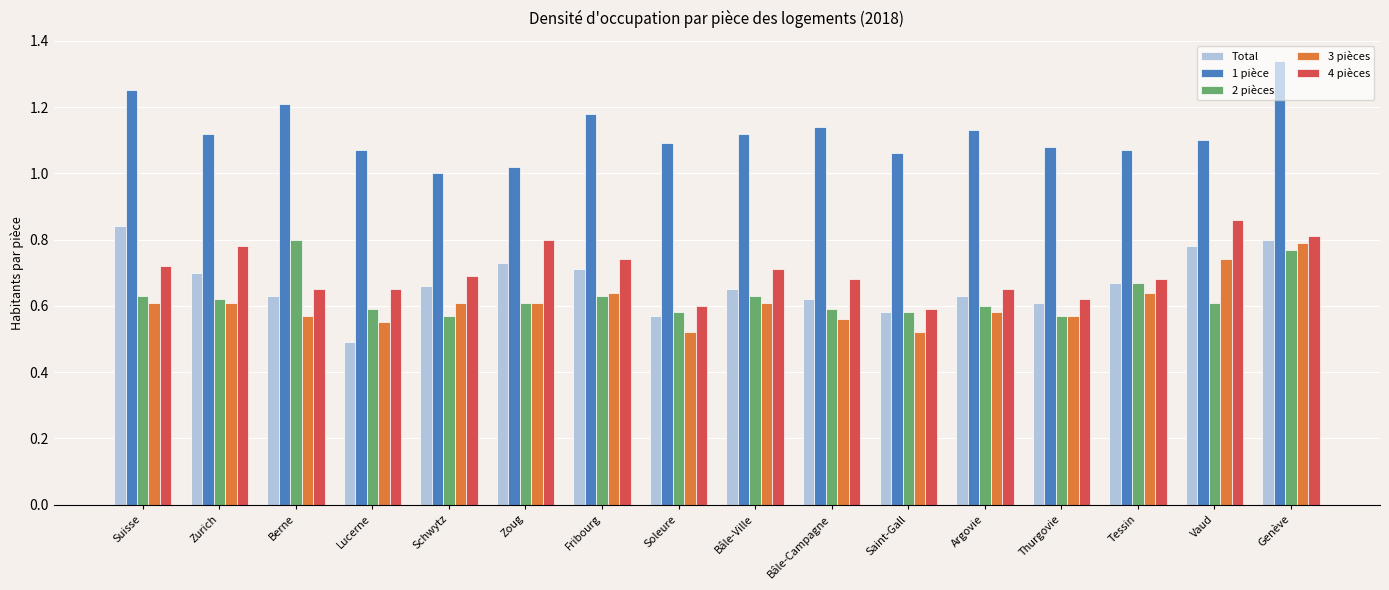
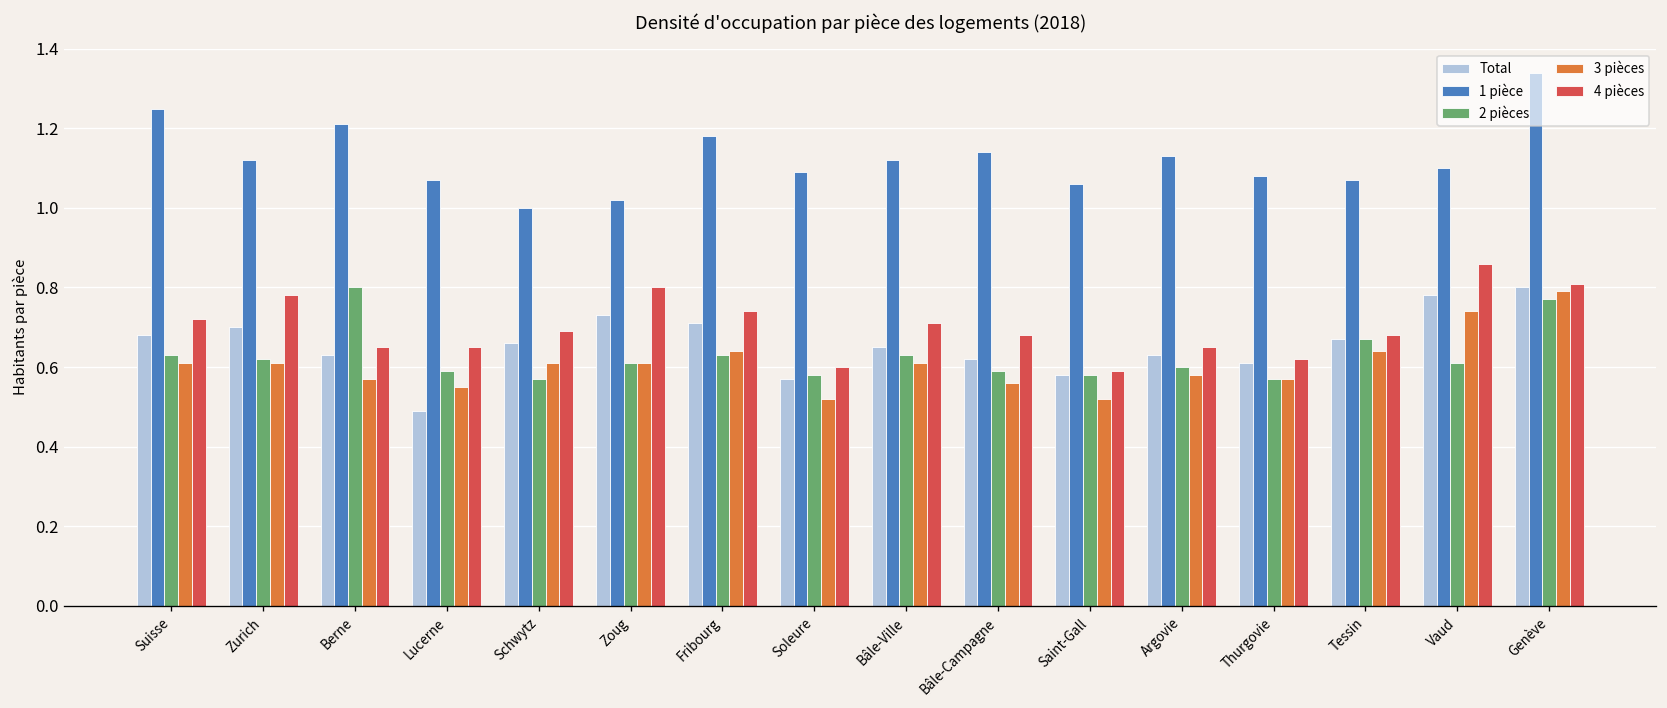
  {
    "Total": {
-     "Suisse": 0.84,
+     "Suisse": 0.68,
      "Zurich": 0.70,
      "Berne": 0.63,
      "Lucerne": 0.49,
      "Schwytz": 0.66,
      "Zoug": 0.73,
      "Fribourg": 0.71,
      "Soleure": 0.57,
      "Bâle-Ville": 0.65,
      "Bâle-Campagne": 0.62,
      "Saint-Gall": 0.58,
      "Argovie": 0.63,
      "Thurgovie": 0.61,
      "Tessin": 0.67,
      "Vaud": 0.78,
      "Genève": 0.80
    },
    "1 pièce": {
      "Suisse": 1.25,
      "Zurich": 1.12,
      "Berne": 1.21,
      "Lucerne": 1.07,
      "Schwytz": 1.00,
      "Zoug": 1.02,
      "Fribourg": 1.18,
      "Soleure": 1.09,
      "Bâle-Ville": 1.12,
      "Bâle-Campagne": 1.14,
      "Saint-Gall": 1.06,
      "Argovie": 1.13,
      "Thurgovie": 1.08,
      "Tessin": 1.07,
      "Vaud": 1.10
    },
    "2 pièces": {
      "Suisse": 0.63,
      "Zurich": 0.62,
      "Berne": 0.80,
      "Lucerne": 0.59,
      "Schwytz": 0.57,
      "Zoug": 0.61,
      "Fribourg": 0.63,
      "Soleure": 0.58,
      "Bâle-Ville": 0.63,
      "Bâle-Campagne": 0.59,
      "Saint-Gall": 0.58,
      "Argovie": 0.60,
      "Thurgovie": 0.57,
      "Tessin": 0.67,
      "Vaud": 0.61,
      "Genève": 0.77
    }
  }
